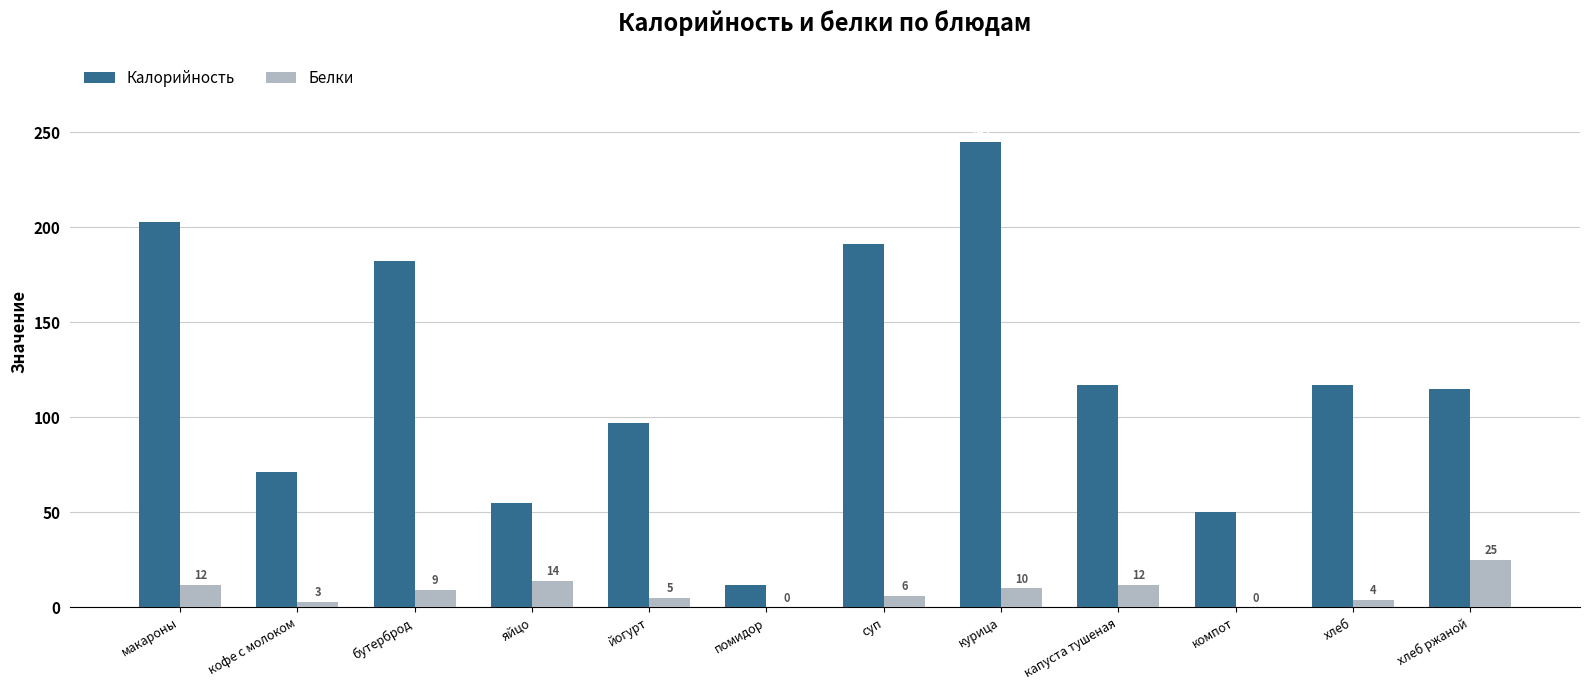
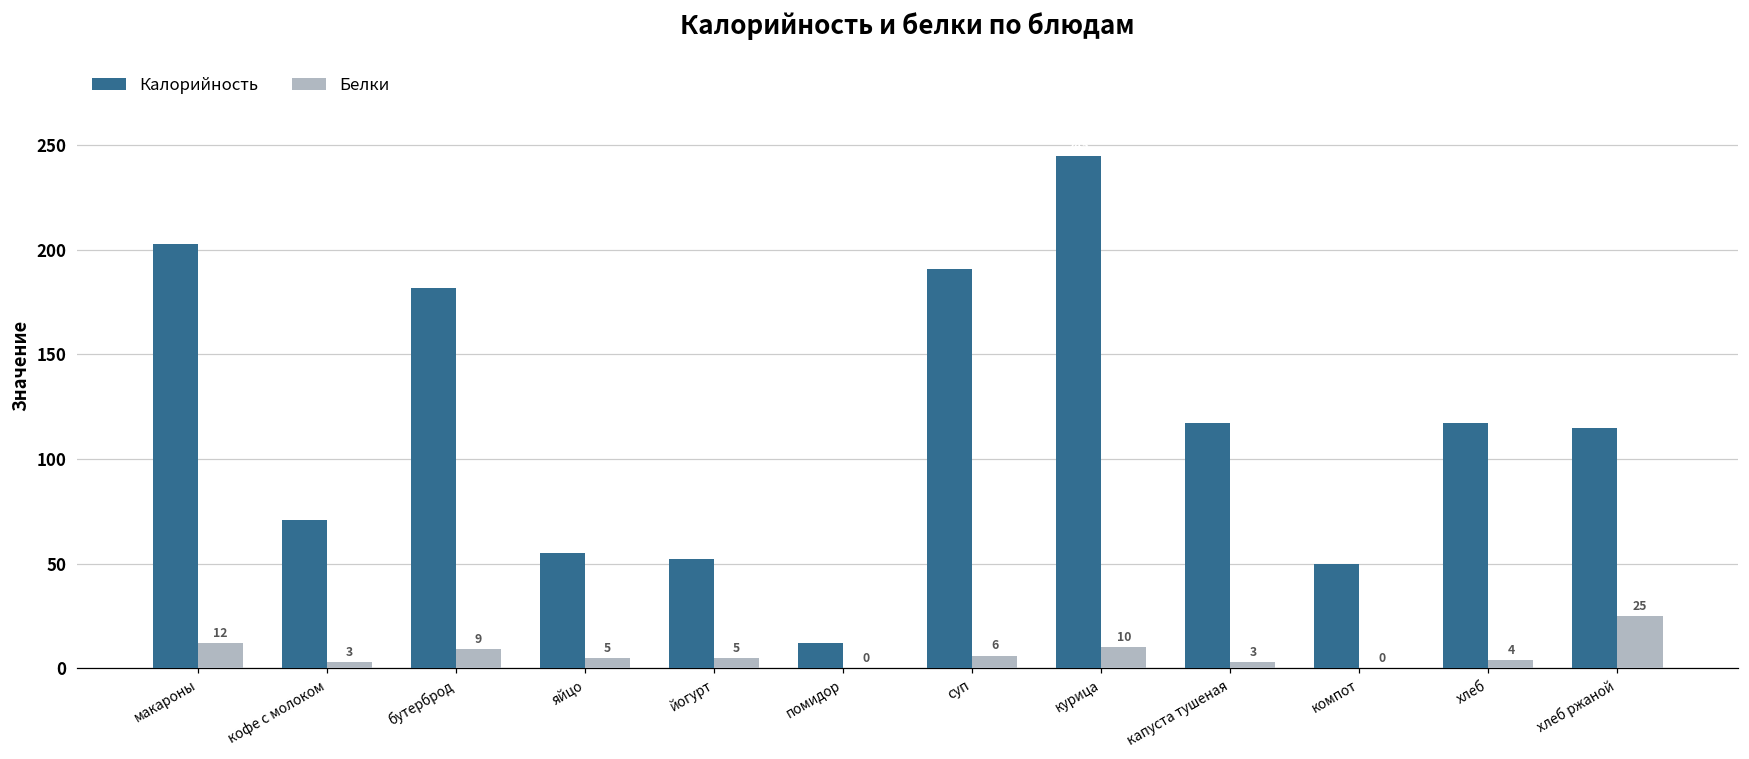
  {
    "Калорийность": {
      "макароны": 203,
      "кофе с молоком": 71,
      "бутерброд": 182,
      "яйцо": 55,
-     "йогурт": 97,
+     "йогурт": 52,
      "помидор": 12,
      "суп": 191,
      "курица": 245,
      "капуста тушеная": 117,
      "компот": 50,
      "хлеб": 117,
      "хлеб ржаной": 115
    },
    "Белки": {
      "макароны": 12,
      "кофе с молоком": 3,
      "бутерброд": 9,
-     "яйцо": 14,
+     "яйцо": 5,
      "йогурт": 5,
      "помидор": 0,
      "суп": 6,
      "курица": 10,
-     "капуста тушеная": 12,
+     "капуста тушеная": 3,
      "компот": 0,
      "хлеб": 4,
      "хлеб ржаной": 25
    }
  }
